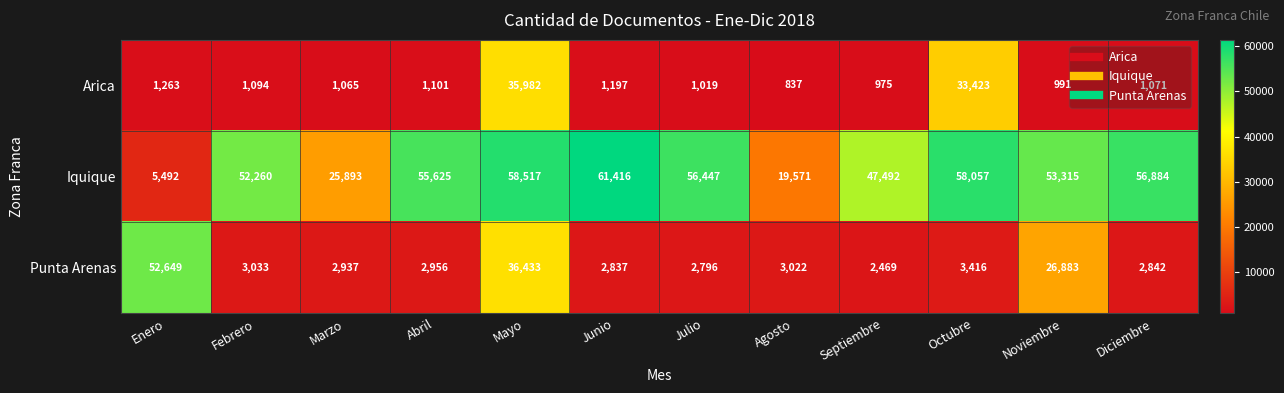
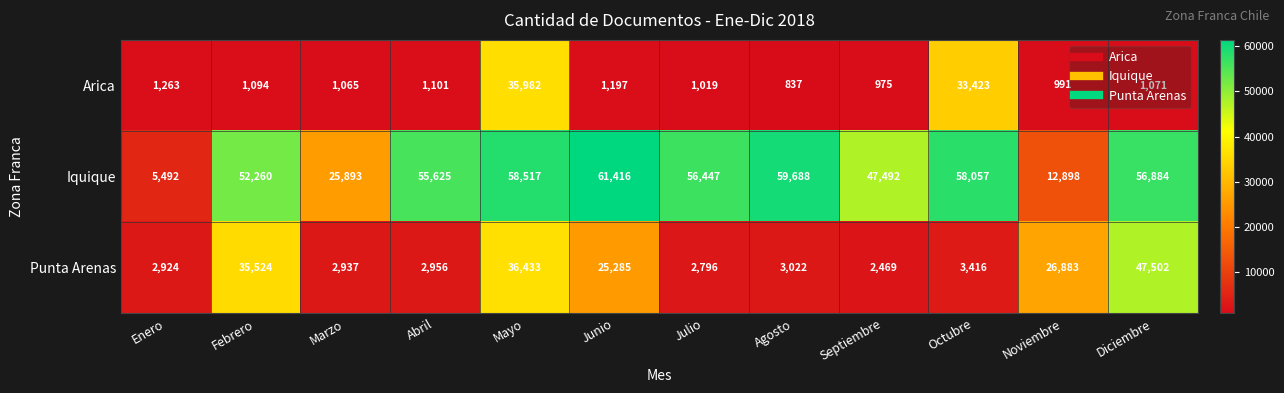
  {
    "Arica": {
      "Enero": "1,263",
      "Febrero": "1,094",
      "Marzo": "1,065",
      "Abril": "1,101",
      "Mayo": "35,982",
      "Junio": "1,197",
      "Julio": "1,019",
      "Agosto": "837",
      "Septiembre": "975",
      "Octubre": "33,423"
    },
    "Iquique": {
      "Enero": "5,492",
      "Febrero": "52,260",
      "Marzo": "25,893",
      "Abril": "55,625",
      "Mayo": "58,517",
      "Junio": "61,416",
      "Julio": "56,447",
-     "Agosto": "19,571",
+     "Agosto": "59,688",
      "Septiembre": "47,492",
      "Octubre": "58,057",
-     "Noviembre": "53,315",
+     "Noviembre": "12,898",
      "Diciembre": "56,884"
    },
    "Punta Arenas": {
-     "Enero": "52,649",
-     "Febrero": "3,033",
+     "Enero": "2,924",
+     "Febrero": "35,524",
      "Marzo": "2,937",
      "Abril": "2,956",
      "Mayo": "36,433",
-     "Junio": "2,837",
+     "Junio": "25,285",
      "Julio": "2,796",
      "Agosto": "3,022",
      "Septiembre": "2,469",
      "Octubre": "3,416",
      "Noviembre": "26,883",
-     "Diciembre": "2,842"
+     "Diciembre": "47,502"
    }
  }
